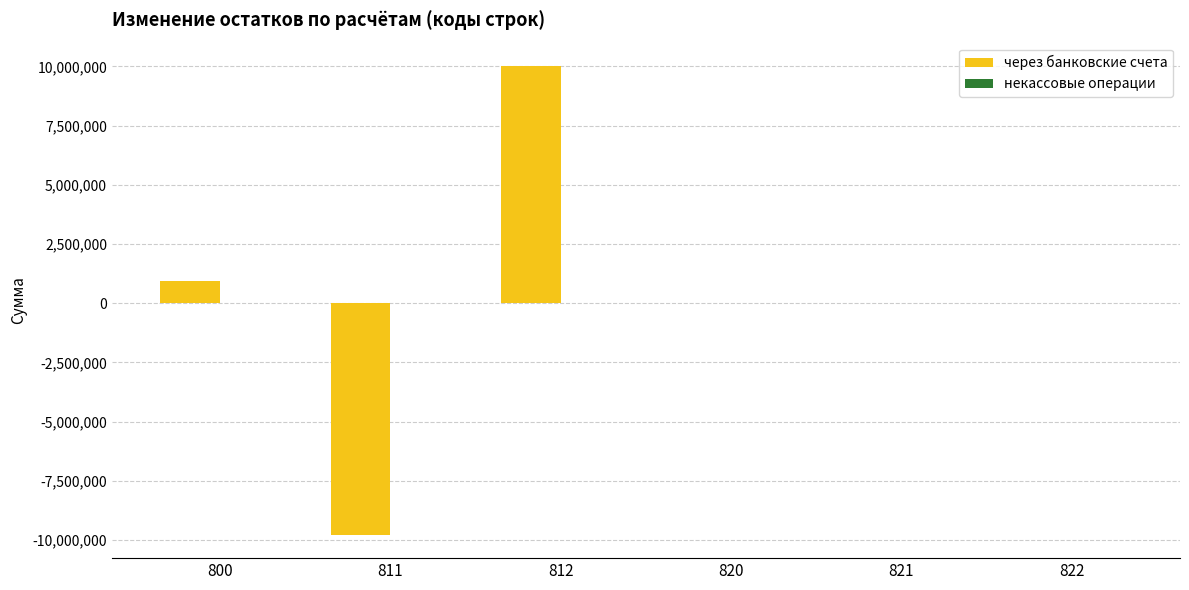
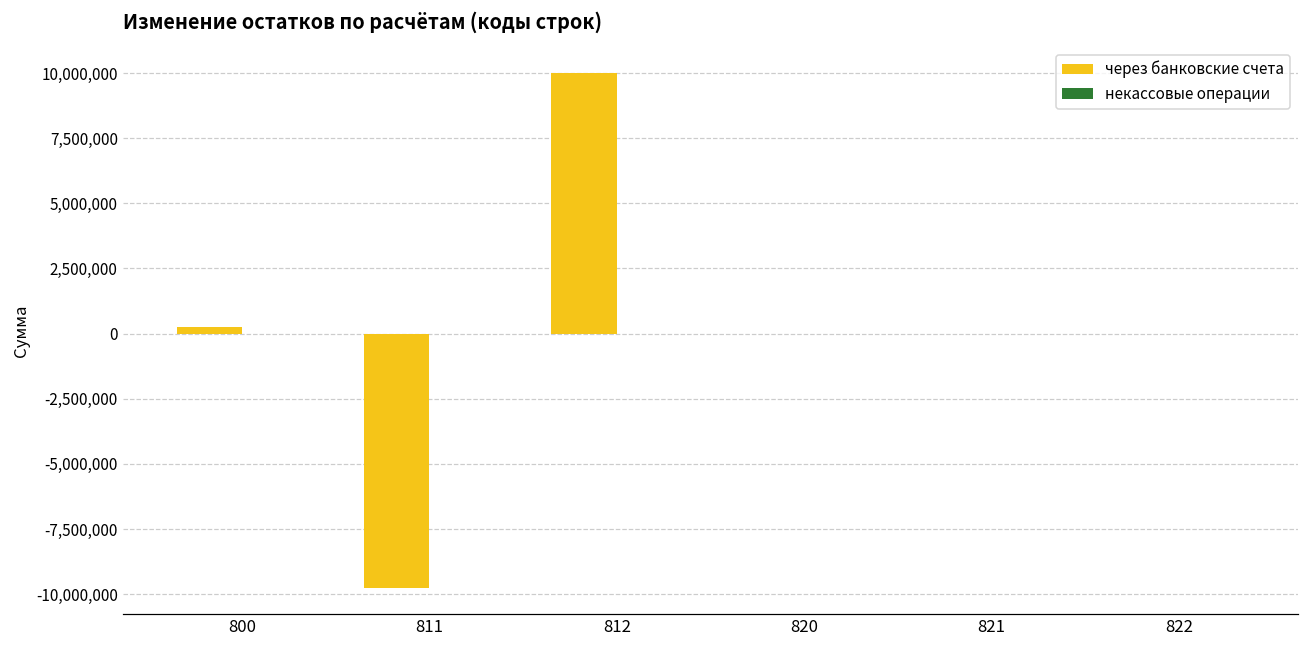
  {
    "через банковские счета": {
-     "800": "900,000",
+     "800": "200,000",
      "811": "-9,800,000",
      "812": "10,000,000",
      "820": "0",
      "821": "0",
      "822": "0"
    },
    "некассовые операции": {
      "800": "0",
      "811": "0",
      "812": "0",
      "820": "0",
      "821": "0",
      "822": "0"
    }
  }
